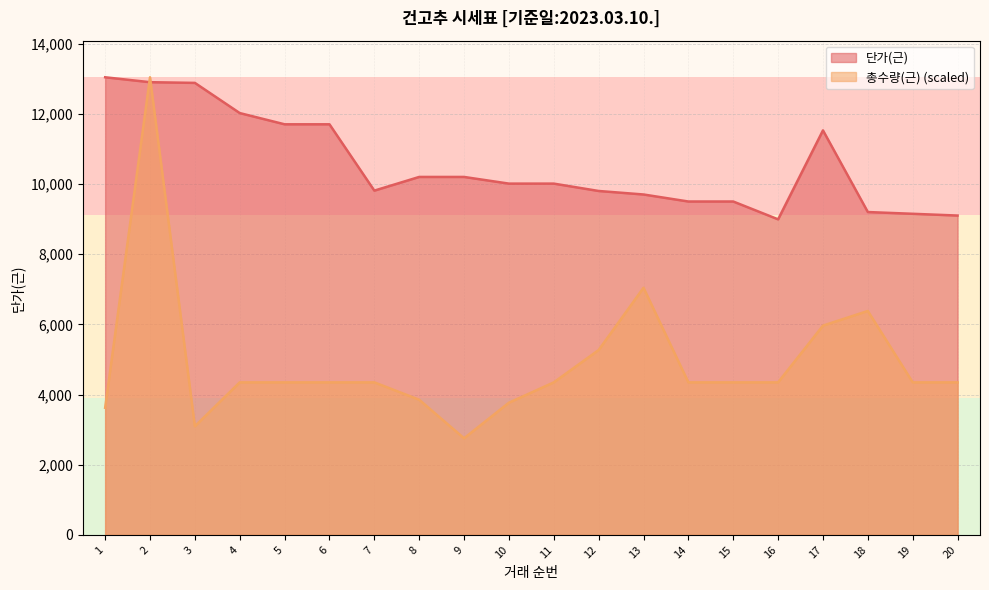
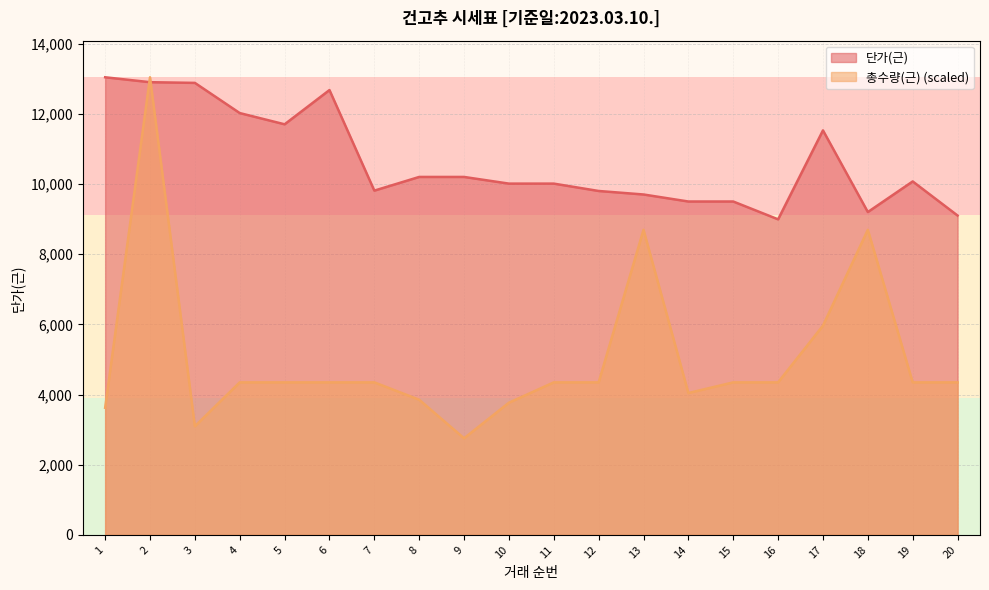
  {
    "단가(근)": {
      "1": "13,000",
      "2": "12,900",
      "3": "12,900",
      "4": "12,000",
      "5": "11,700",
-     "6": "11,700",
+     "6": "12,700",
      "7": "9,800",
      "8": "10,200",
      "9": "10,200",
      "10": "10,000",
      "11": "10,000",
      "12": "9,800",
      "13": "9,700",
      "14": "9,500",
      "15": "9,500",
      "16": "9,000",
      "17": "11,500",
      "18": "9,200",
-     "19": "9,200",
+     "19": "10,100",
      "20": "9,100"
    },
    "총수량(근) (scaled)": {
      "1": "3,600",
      "2": "13,000",
      "3": "3,100",
      "4": "4,300",
      "5": "4,300",
      "6": "4,300",
      "7": "4,300",
      "8": "3,900",
      "9": "2,800",
      "10": "3,800",
      "11": "4,300",
-     "12": "5,300",
-     "13": "7,000",
-     "14": "4,300",
+     "12": "4,300",
+     "13": "8,700",
+     "14": "4,000",
      "15": "4,300",
      "16": "4,300",
      "17": "6,000",
-     "18": "6,400",
+     "18": "8,700",
      "19": "4,300",
      "20": "4,300"
    }
  }
